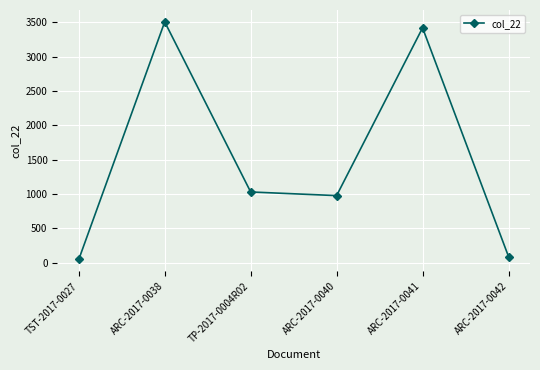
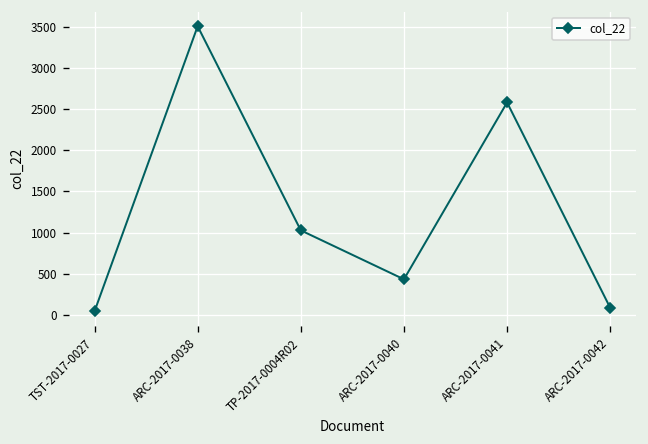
  {
    "TST-2017-0027": 0,
    "ARC-2017-0038": 3500,
    "TP-2017-0004R02": 1000,
-   "ARC-2017-0040": 1000,
-   "ARC-2017-0041": 3400,
+   "ARC-2017-0040": 400,
+   "ARC-2017-0041": 2600,
    "ARC-2017-0042": 100
  }
